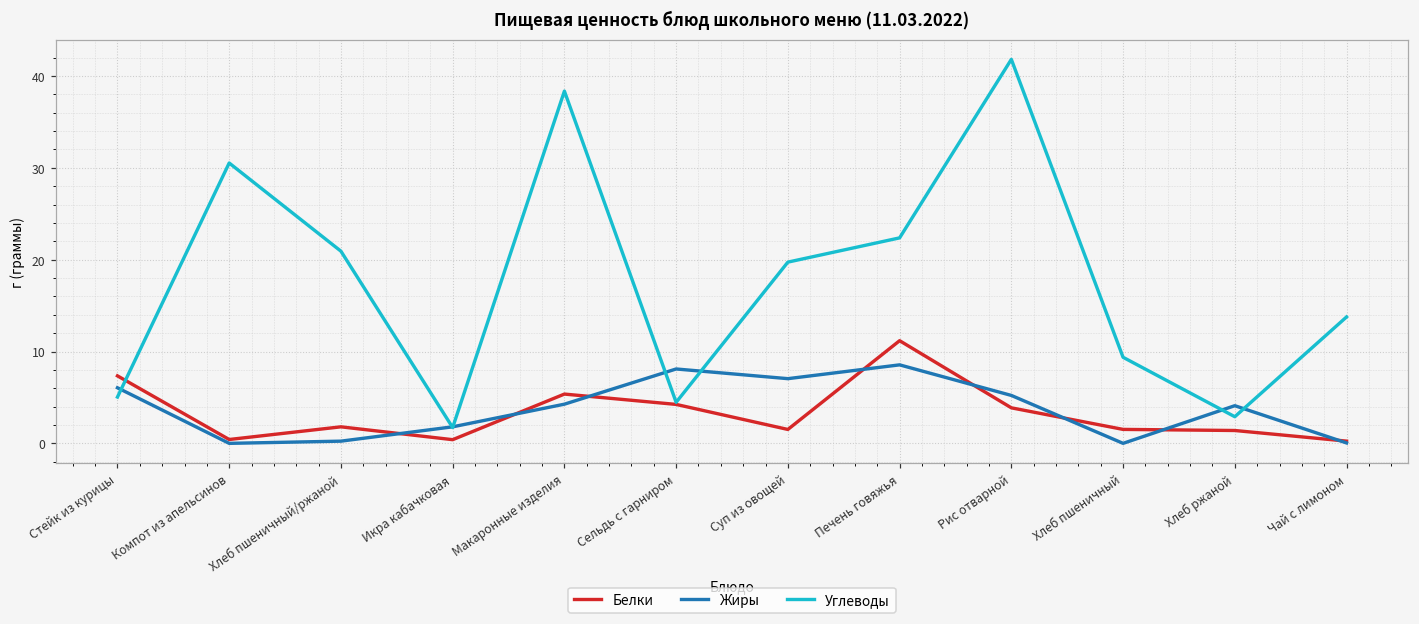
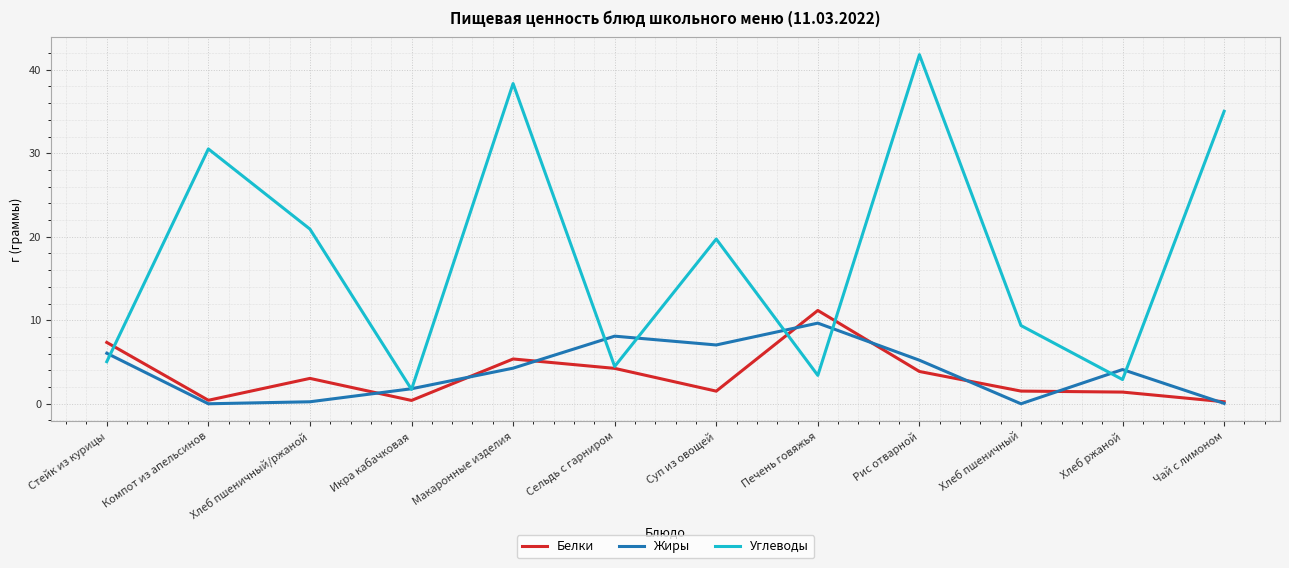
  {
    "Белки": {
      "Стейк из курицы": 7,
      "Компот из апельсинов": 0,
-     "Хлеб пшеничный/ржаной": 2,
+     "Хлеб пшеничный/ржаной": 3,
      "Икра кабачковая": 0,
      "Макаронные изделия": 5,
      "Суп из овощей": 2,
      "Печень говяжья": 11,
      "Рис отварной": 4,
      "Хлеб пшеничный": 2,
      "Хлеб ржаной": 1
    },
    "Жиры": {
      "Стейк из курицы": 6,
      "Компот из апельсинов": 0,
      "Хлеб пшеничный/ржаной": 0,
      "Макаронные изделия": 4,
      "Сельдь с гарниром": 8,
      "Суп из овощей": 7,
-     "Печень говяжья": 9,
+     "Печень говяжья": 10,
      "Рис отварной": 5,
      "Хлеб пшеничный": 0,
      "Хлеб ржаной": 4
    },
    "Углеводы": {
      "Стейк из курицы": 5,
      "Компот из апельсинов": 31,
      "Хлеб пшеничный/ржаной": 21,
      "Макаронные изделия": 38,
      "Суп из овощей": 20,
-     "Печень говяжья": 22,
+     "Печень говяжья": 3,
      "Рис отварной": 42,
      "Хлеб пшеничный": 9,
      "Хлеб ржаной": 3,
-     "Чай с лимоном": 14
+     "Чай с лимоном": 35
    }
  }
